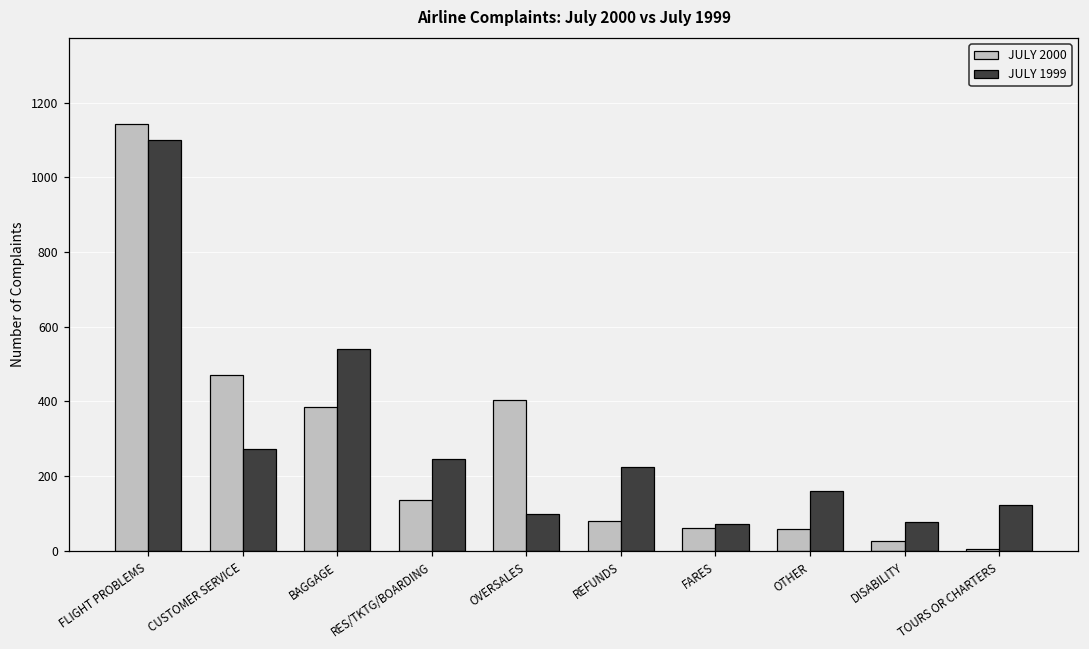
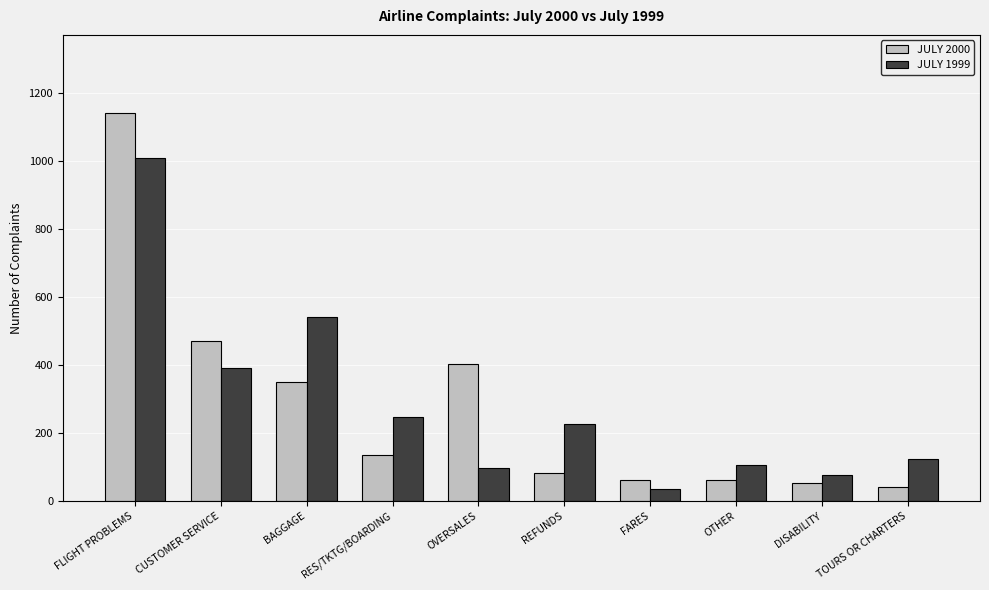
  {
    "JULY 2000": {
      "FLIGHT PROBLEMS": 1140,
      "CUSTOMER SERVICE": 470,
-     "BAGGAGE": 380,
+     "BAGGAGE": 350,
      "RES/TKTG/BOARDING": 140,
      "OVERSALES": 400,
      "REFUNDS": 80,
      "FARES": 60,
      "OTHER": 60,
-     "DISABILITY": 30,
-     "TOURS OR CHARTERS": 10
+     "DISABILITY": 50,
+     "TOURS OR CHARTERS": 40
    },
    "JULY 1999": {
-     "FLIGHT PROBLEMS": 1100,
-     "CUSTOMER SERVICE": 270,
+     "FLIGHT PROBLEMS": 1010,
+     "CUSTOMER SERVICE": 390,
      "BAGGAGE": 540,
      "RES/TKTG/BOARDING": 250,
      "OVERSALES": 100,
      "REFUNDS": 230,
-     "FARES": 70,
-     "OTHER": 160,
+     "FARES": 30,
+     "OTHER": 110,
      "DISABILITY": 80,
      "TOURS OR CHARTERS": 120
    }
  }
